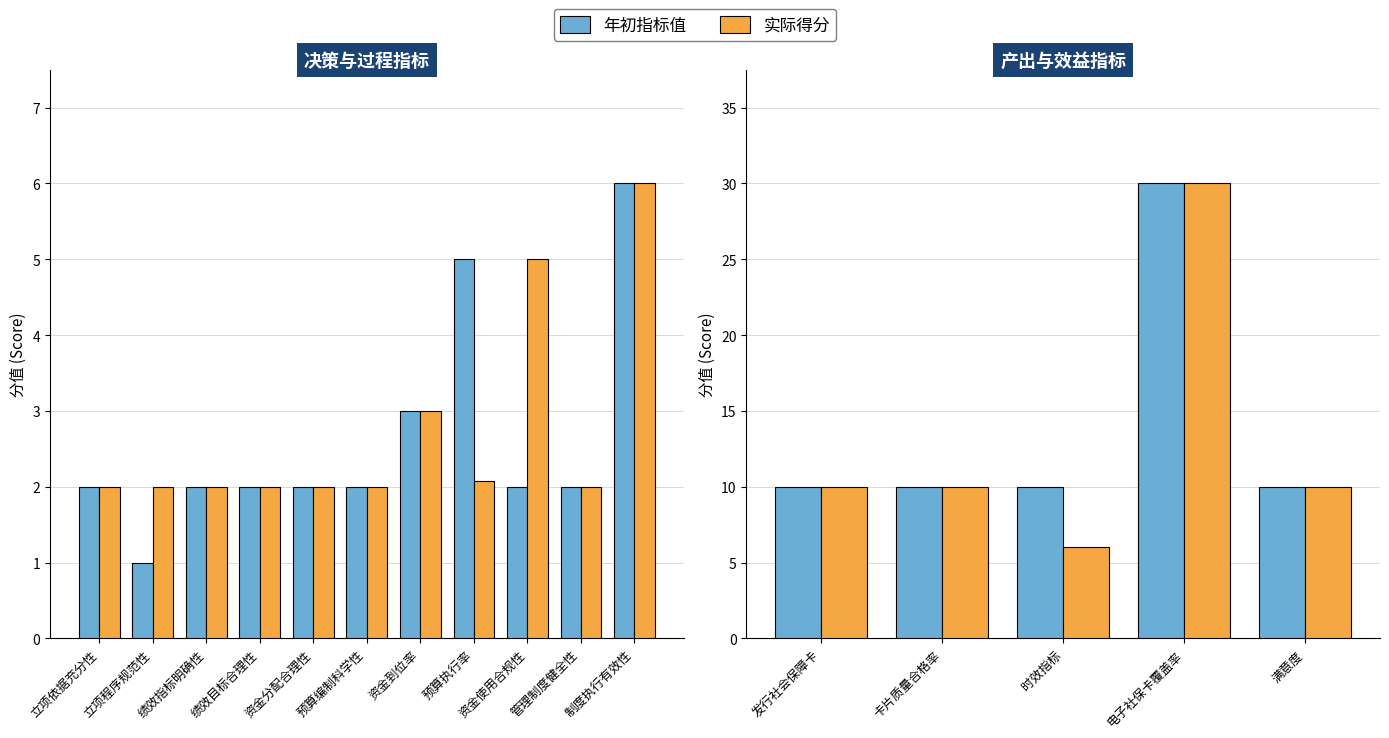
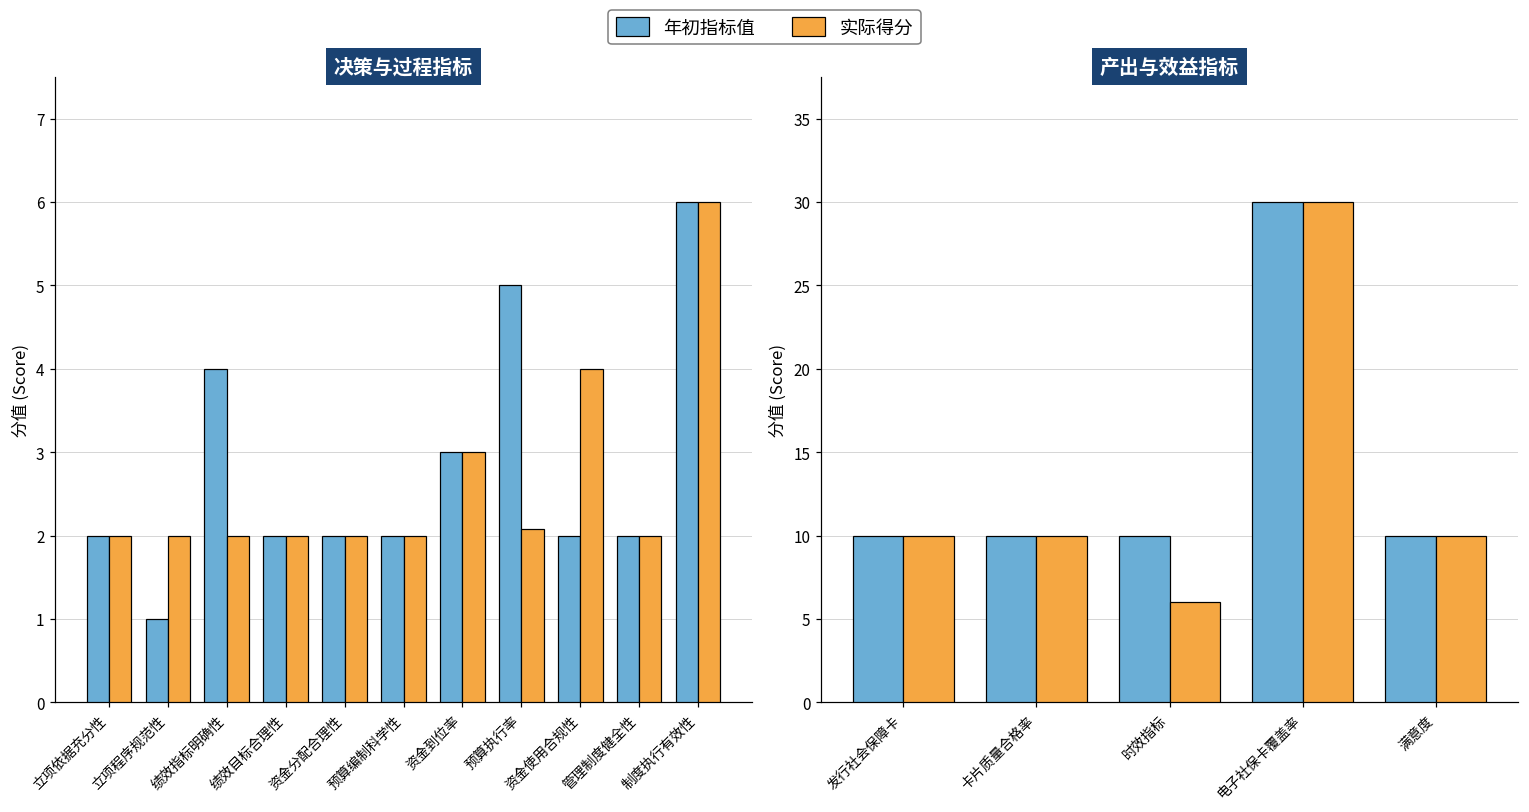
  {
    "决策与过程指标": {
      "年初指标值": {
        "立项依据充分性": 2,
        "立项程序规范性": 1,
-       "绩效指标明确性": 2,
+       "绩效指标明确性": 4,
        "绩效目标合理性": 2,
        "资金分配合理性": 2,
        "预算编制科学性": 2,
        "资金到位率": 3,
        "预算执行率": 5,
        "资金使用合规性": 2,
        "管理制度健全性": 2,
        "制度执行有效性": 6
      },
      "实际得分": {
        "立项依据充分性": 2,
        "立项程序规范性": 2,
        "绩效指标明确性": 2,
        "绩效目标合理性": 2,
        "资金分配合理性": 2,
        "预算编制科学性": 2,
        "资金到位率": 3,
        "预算执行率": 2.1,
-       "资金使用合规性": 5,
+       "资金使用合规性": 4,
        "管理制度健全性": 2,
        "制度执行有效性": 6
      }
    },
    "产出与效益指标": {
      "年初指标值": {
        "发行社会保障卡": 10.0,
        "卡片质量合格率": 10.0,
        "时效指标": 10.0,
        "电子社保卡覆盖率": 30.0,
        "满意度": 10.0
      },
      "实际得分": {
        "发行社会保障卡": 10.0,
        "卡片质量合格率": 10.0,
        "时效指标": 6.0,
        "电子社保卡覆盖率": 30.0,
        "满意度": 10.0
      }
    }
  }
